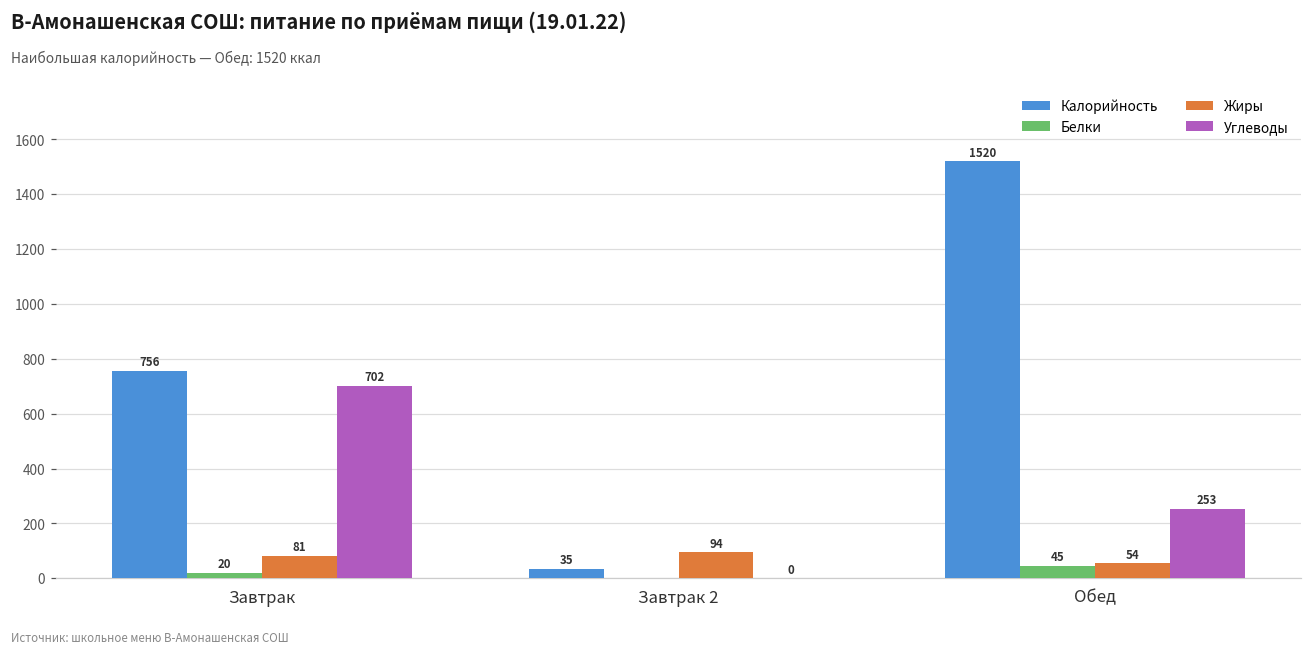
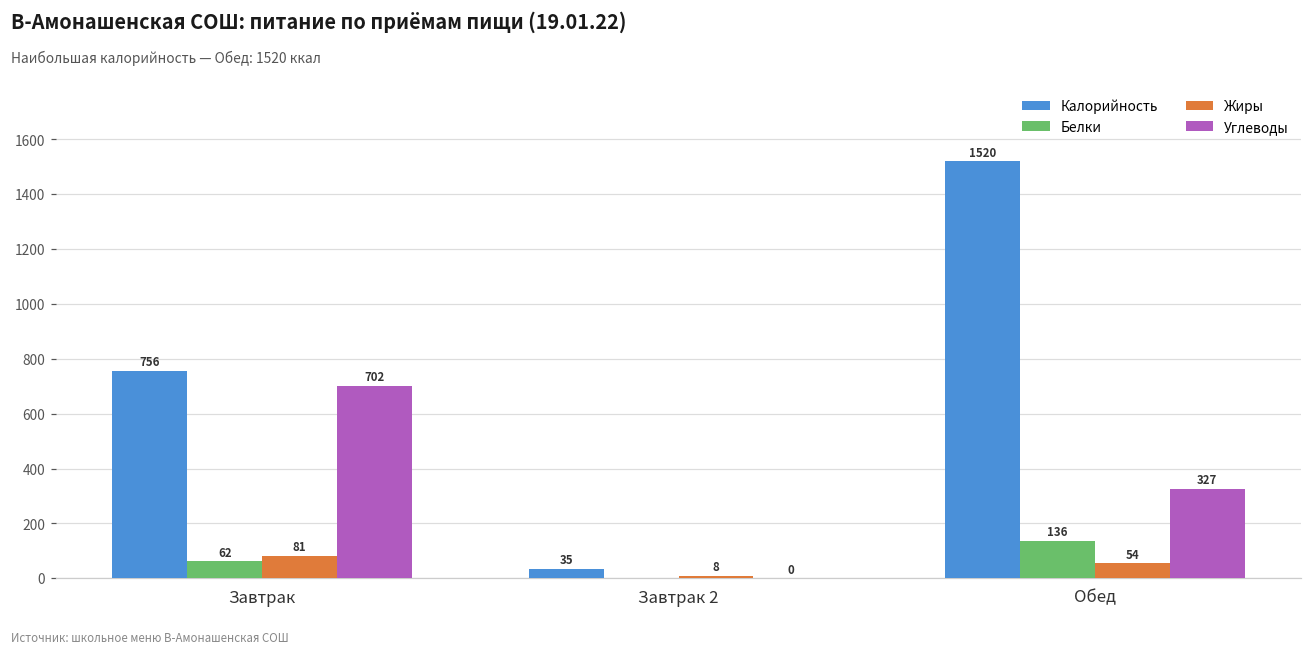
  {
    "Калорийность": {
      "Завтрак": 756,
      "Завтрак 2": 35,
      "Обед": 1520
    },
    "Белки": {
-     "Завтрак": 20,
-     "Обед": 45
+     "Завтрак": 62,
+     "Обед": 136
    },
    "Жиры": {
      "Завтрак": 81,
-     "Завтрак 2": 94,
+     "Завтрак 2": 8,
      "Обед": 54
    },
    "Углеводы": {
      "Завтрак": 702,
      "Завтрак 2": 0,
-     "Обед": 253
+     "Обед": 327
    }
  }
